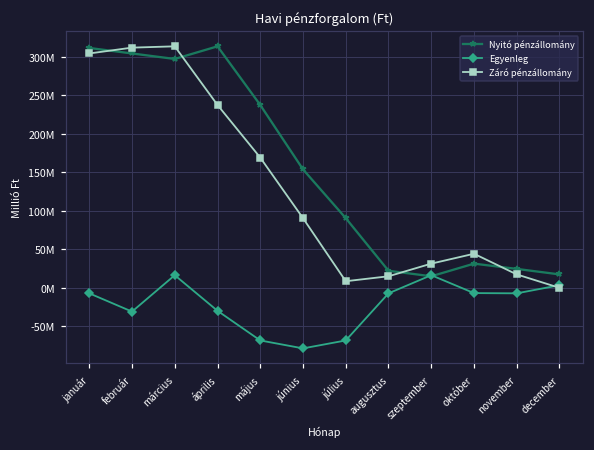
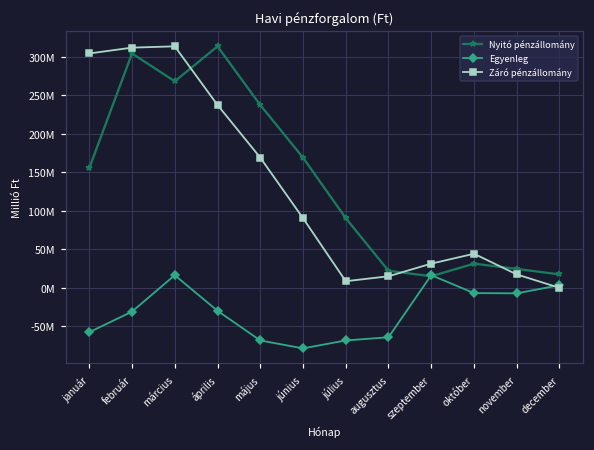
  {
    "Nyitó pénzállomány": {
-     "január": 310000000,
+     "január": 160000000,
      "február": 300000000,
-     "március": 300000000,
+     "március": 270000000,
      "április": 310000000,
      "május": 240000000,
-     "június": 150000000,
+     "június": 170000000,
      "július": 90000000,
      "augusztus": 20000000,
      "október": 30000000,
      "november": 20000000,
      "december": 20000000
    },
    "Egyenleg": {
-     "január": -10000000,
+     "január": -60000000,
      "február": -30000000,
      "március": 20000000,
      "április": -30000000,
      "május": -70000000,
      "június": -80000000,
      "július": -70000000,
-     "augusztus": -10000000,
+     "augusztus": -60000000,
      "október": -10000000,
      "november": -10000000
    },
    "Záró pénzállomány": {
      "január": 300000000,
      "február": 310000000,
      "március": 310000000,
      "április": 240000000,
      "május": 170000000,
      "június": 90000000,
      "július": 10000000,
      "augusztus": 20000000,
      "szeptember": 30000000,
      "október": 40000000,
      "november": 20000000
    }
  }
